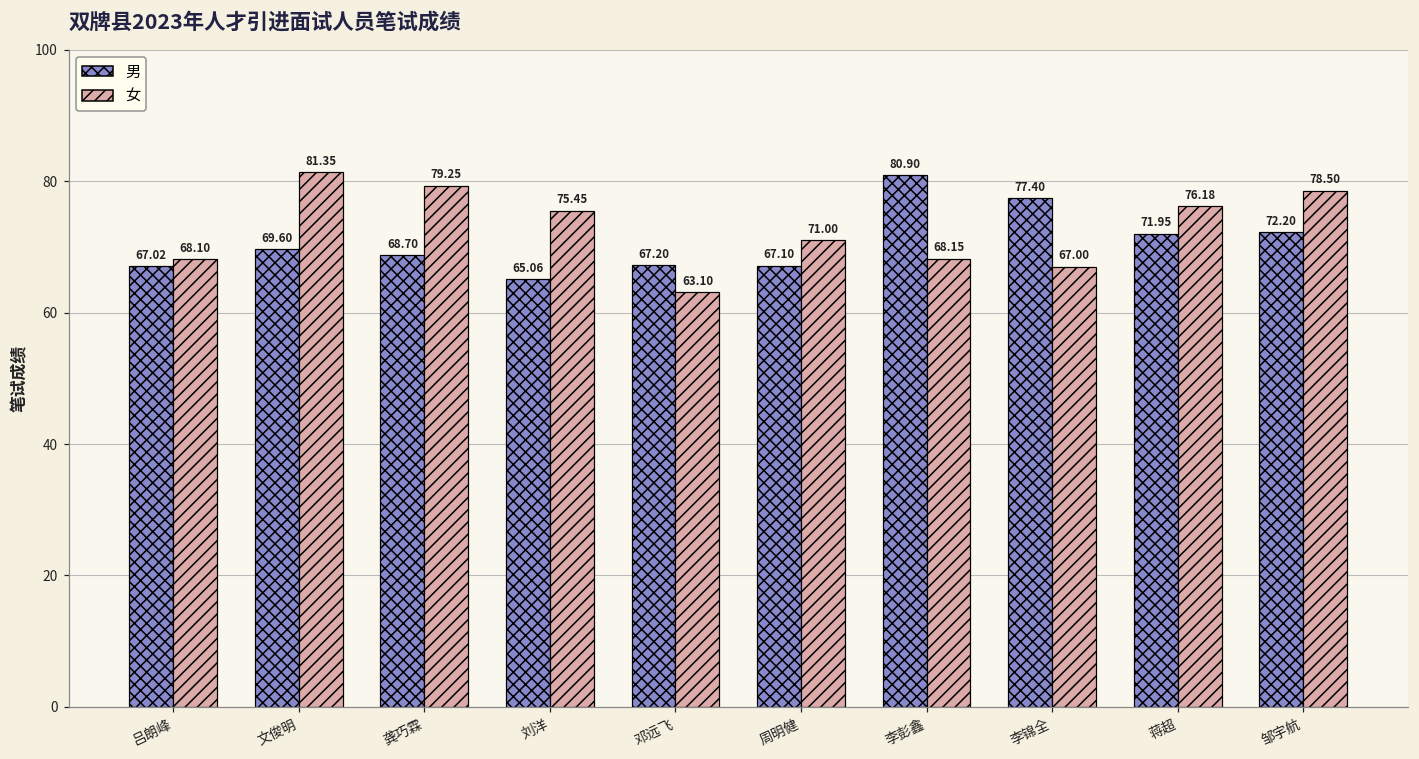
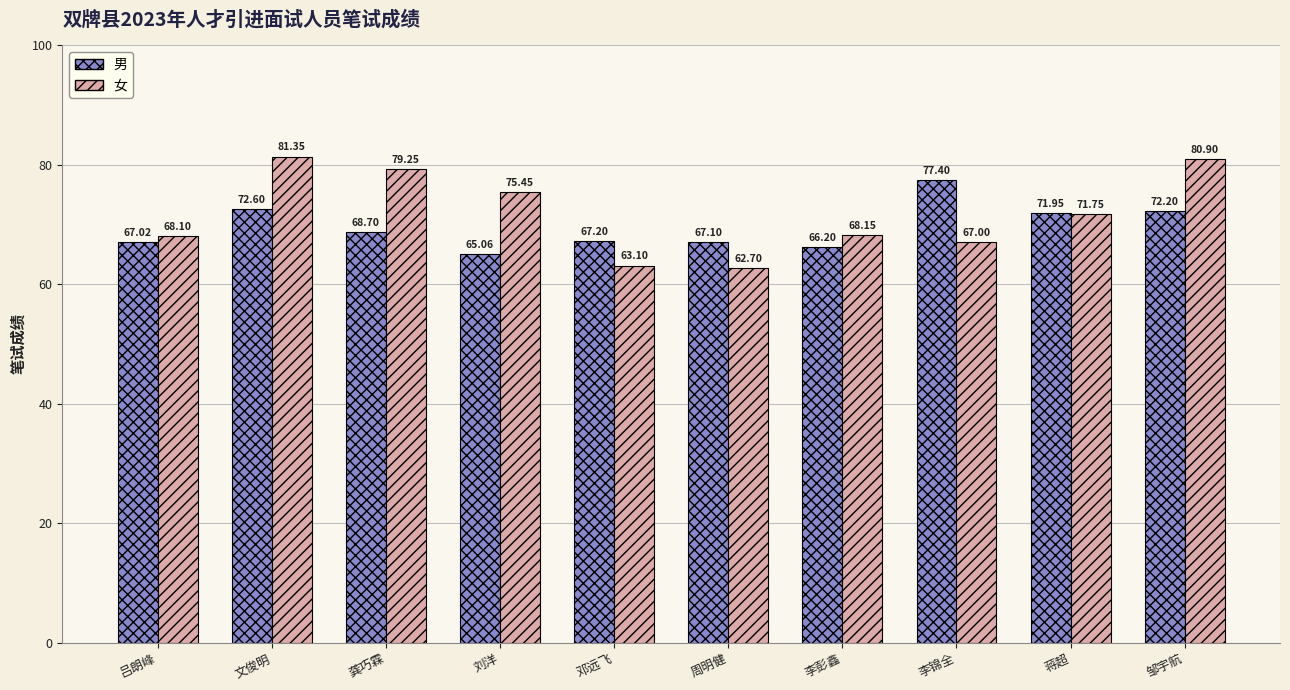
  {
    "男": {
      "吕朗峰": 67.02,
-     "文俊明": 69.60,
+     "文俊明": 72.60,
      "龚巧霖": 68.70,
      "刘洋": 65.06,
      "邓远飞": 67.20,
      "周明健": 67.10,
-     "李彭鑫": 80.90,
+     "李彭鑫": 66.20,
      "李锦全": 77.40,
      "蒋超": 71.95,
      "邹宇航": 72.20
    },
    "女": {
      "吕朗峰": 68.10,
      "文俊明": 81.35,
      "龚巧霖": 79.25,
      "刘洋": 75.45,
      "邓远飞": 63.10,
-     "周明健": 71.00,
+     "周明健": 62.70,
      "李彭鑫": 68.15,
      "李锦全": 67.00,
-     "蒋超": 76.18,
-     "邹宇航": 78.50
+     "蒋超": 71.75,
+     "邹宇航": 80.90
    }
  }
